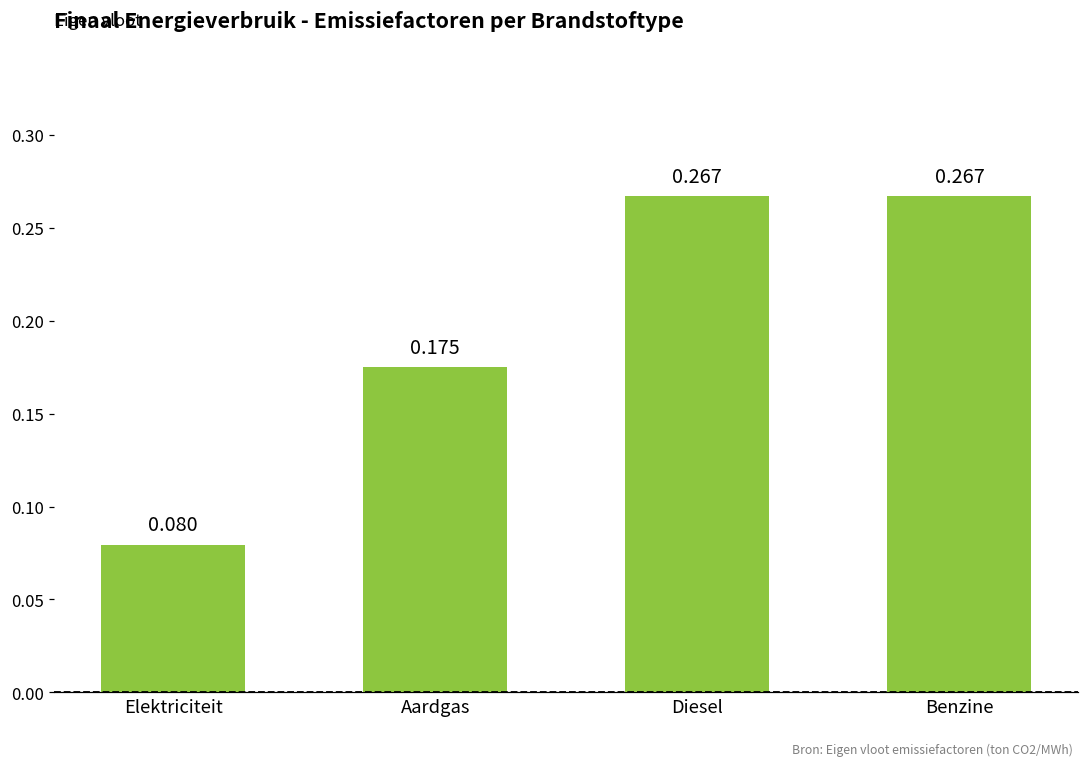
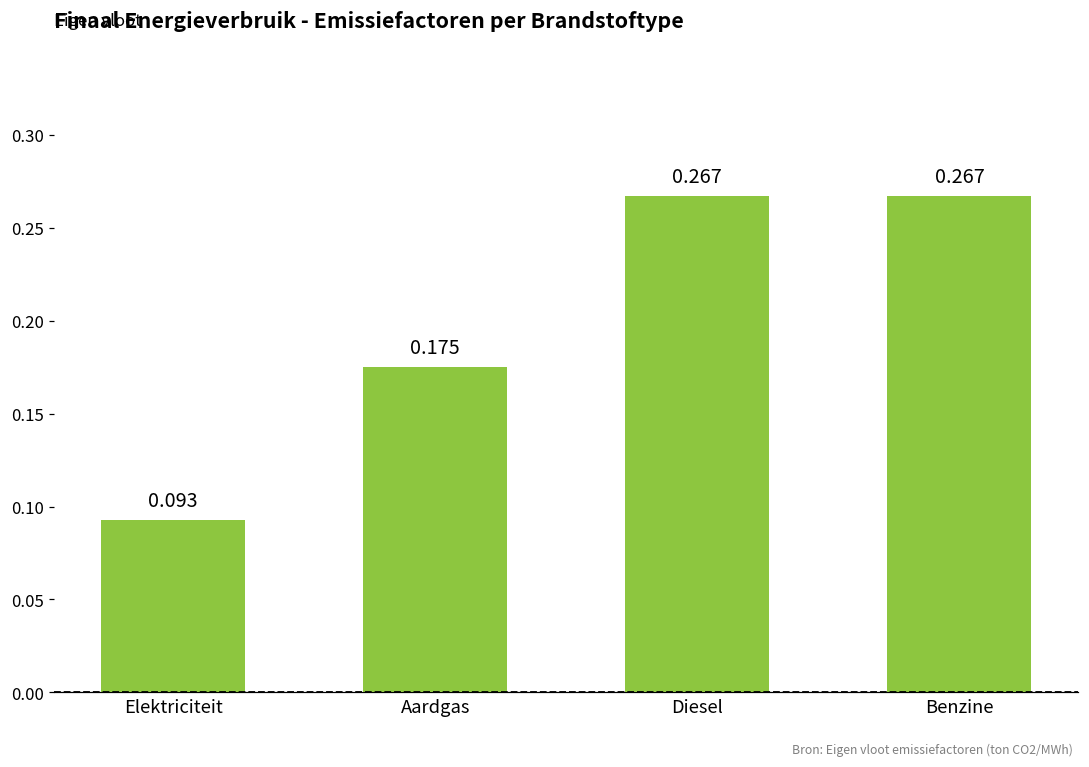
  {
-   "Elektriciteit": 0.080,
+   "Elektriciteit": 0.093,
    "Aardgas": 0.175,
    "Diesel": 0.267,
    "Benzine": 0.267
  }
